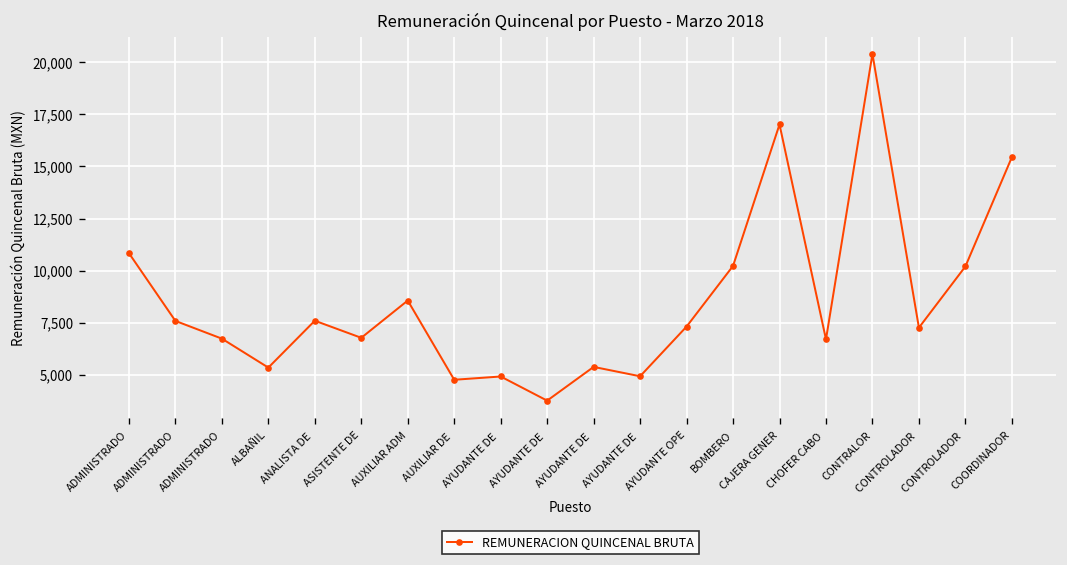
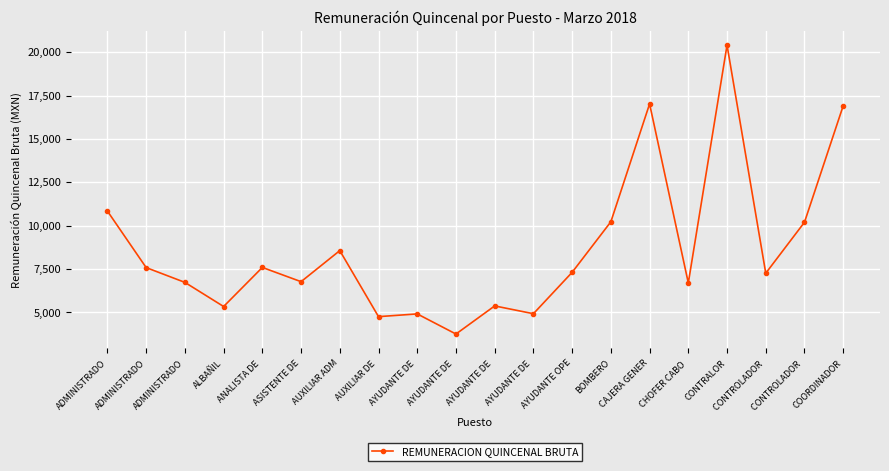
  {
    "ALBAÑIL": "5,300",
    "ANALISTA DE": "7,600",
    "ASISTENTE DE": "6,800",
    "AUXILIAR ADM": "8,600",
    "AUXILIAR DE": "4,800",
    "AYUDANTE OPE": "7,300",
    "BOMBERO": "10,200",
    "CAJERA GENER": "17,000",
    "CHOFER CABO": "6,700",
    "CONTRALOR": "20,400",
-   "COORDINADOR": "15,400"
+   "COORDINADOR": "16,900"
  }
